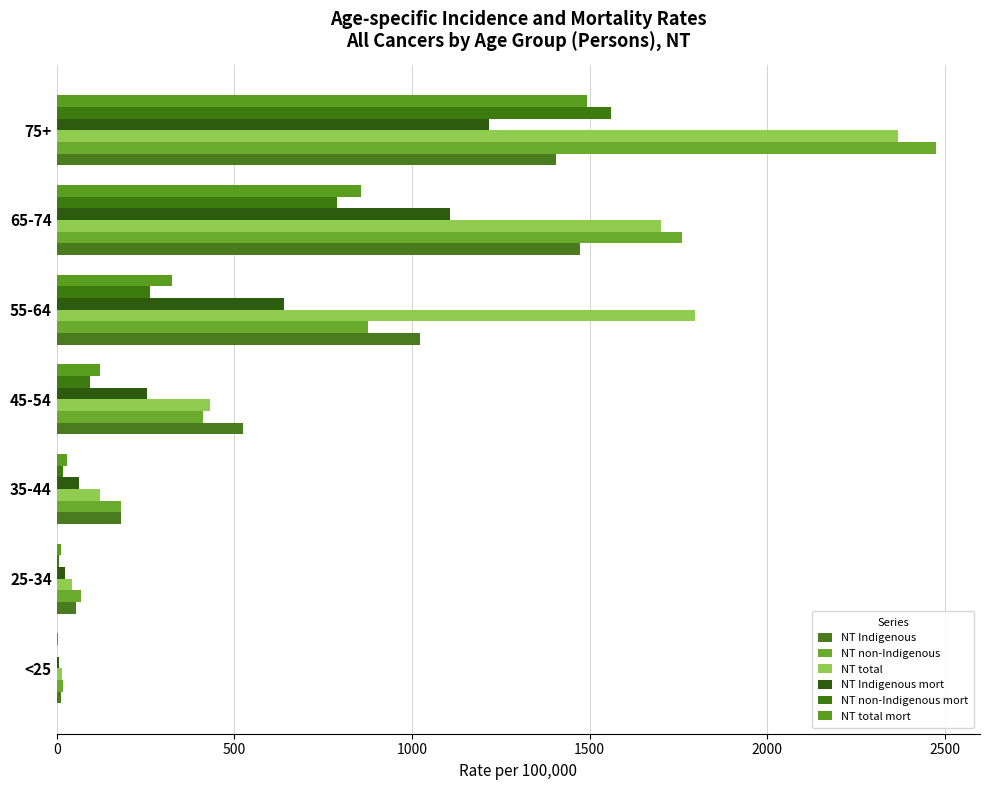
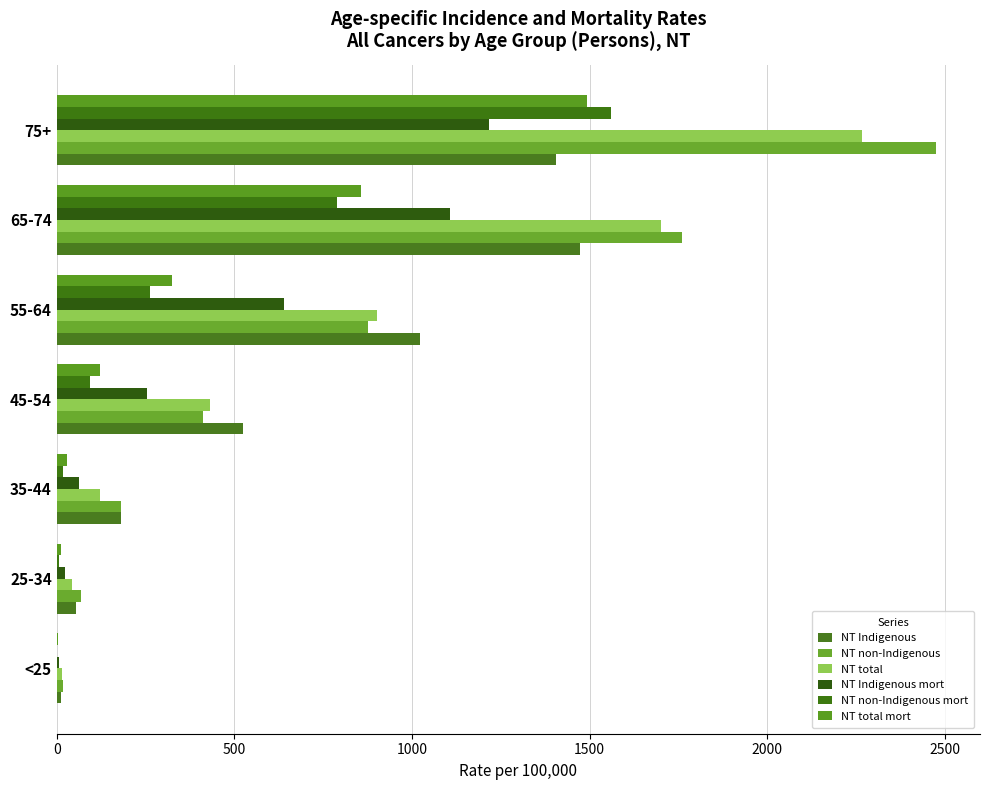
  {
    "NT total": {
-     "75+": 2370,
+     "75+": 2270,
      "65-74": 1700,
-     "55-64": 1800,
+     "55-64": 900,
      "45-54": 430,
      "35-44": 120,
      "25-34": 40,
      "<25": 20
    }
  }
